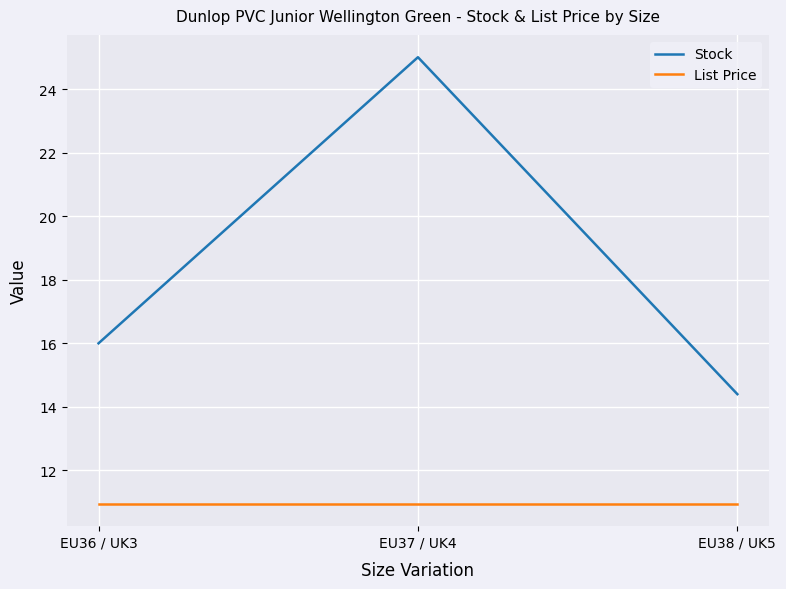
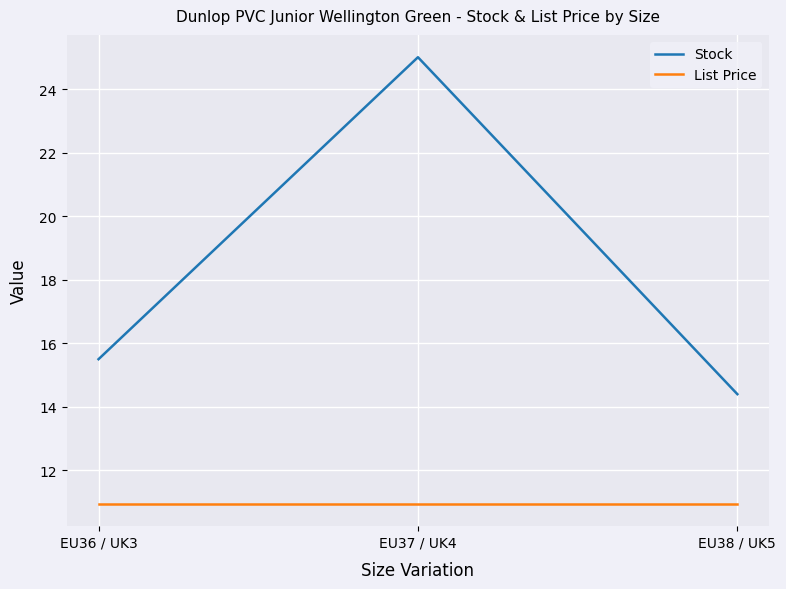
  {
    "Stock": {
-     "EU36 / UK3": 16.0,
+     "EU36 / UK3": 15.5,
      "EU37 / UK4": 25.0,
      "EU38 / UK5": 14.4
    },
    "List Price": {
      "EU36 / UK3": 11.0,
      "EU37 / UK4": 11.0,
      "EU38 / UK5": 11.0
    }
  }
